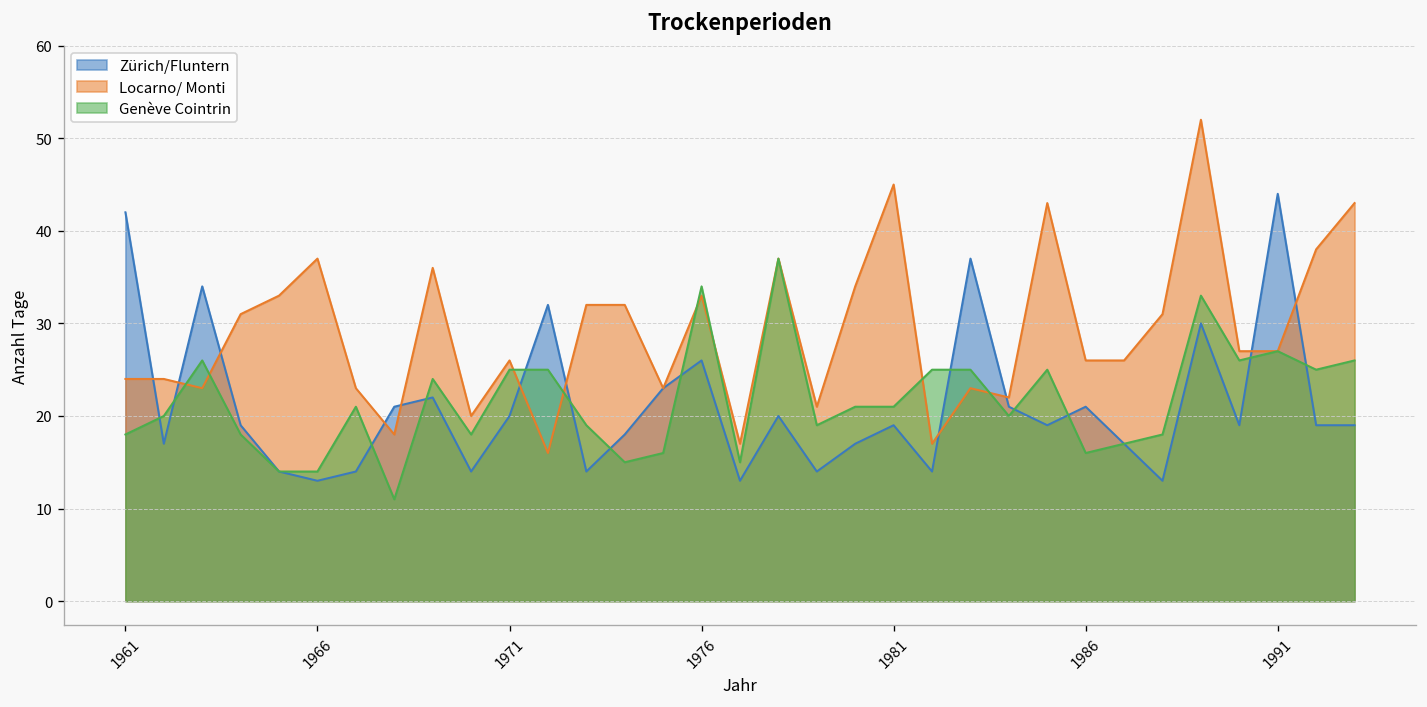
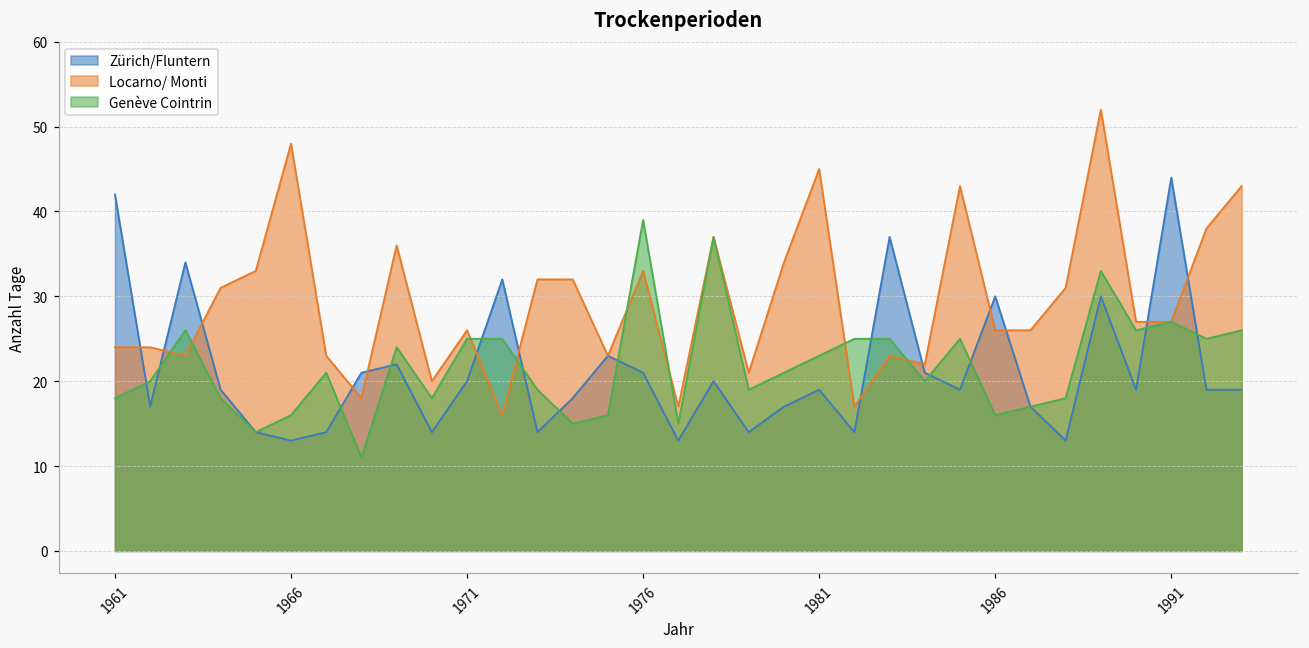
  {
    "Zürich/Fluntern": {
      "1961": 42,
      "1966": 13,
      "1971": 20,
-     "1976": 26,
+     "1976": 21,
      "1981": 19,
-     "1986": 21,
+     "1986": 30,
      "1991": 44
    },
    "Locarno/ Monti": {
      "1961": 24,
-     "1966": 37,
+     "1966": 48,
      "1971": 26,
      "1976": 33,
      "1981": 45,
      "1986": 26
    },
    "Genève Cointrin": {
      "1961": 18,
-     "1966": 14,
+     "1966": 16,
      "1971": 25,
-     "1976": 34,
-     "1981": 21,
+     "1976": 39,
+     "1981": 23,
      "1986": 16
    }
  }
